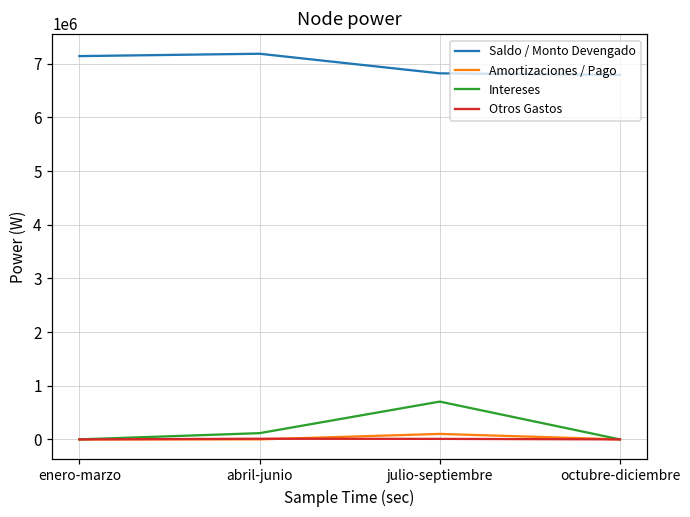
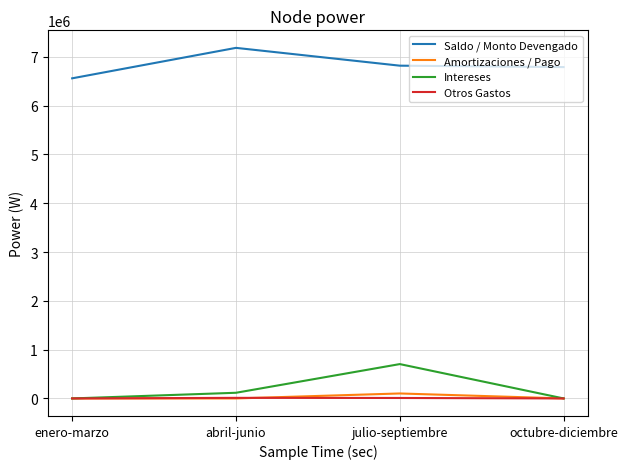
  {
    "Saldo / Monto Devengado": {
-     "enero-marzo": 7100000,
+     "enero-marzo": 6600000,
      "abril-junio": 7200000,
      "julio-septiembre": 6800000
    },
    "Amortizaciones / Pago": {
      "julio-septiembre": 100000
    },
    "Intereses": {
      "abril-junio": 100000,
      "julio-septiembre": 700000
    },
    "Otros Gastos": {
      "julio-septiembre": 0
    }
  }
